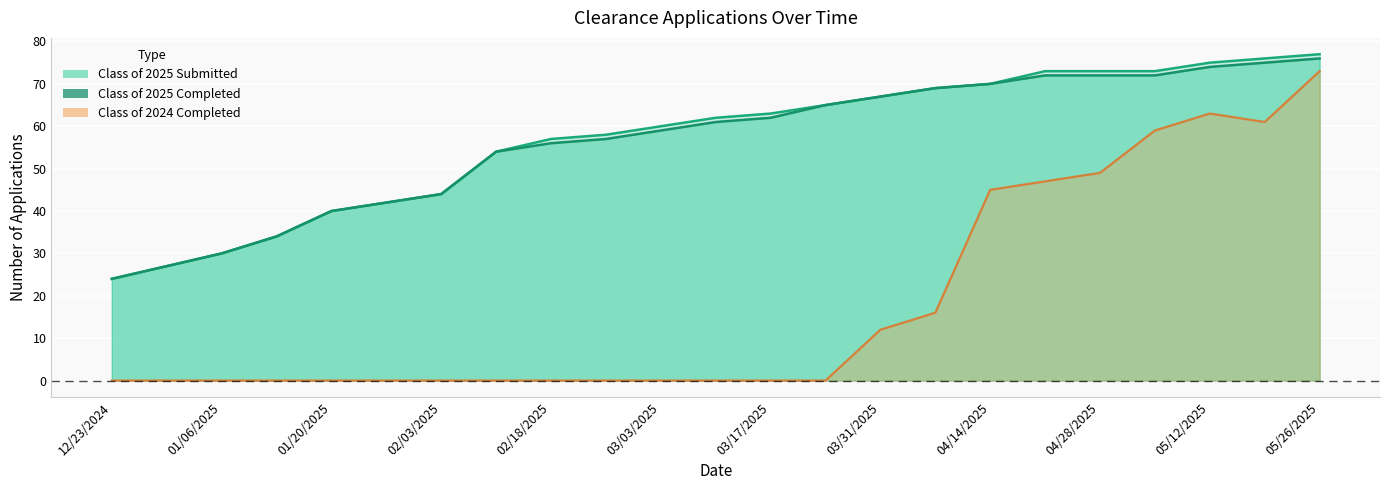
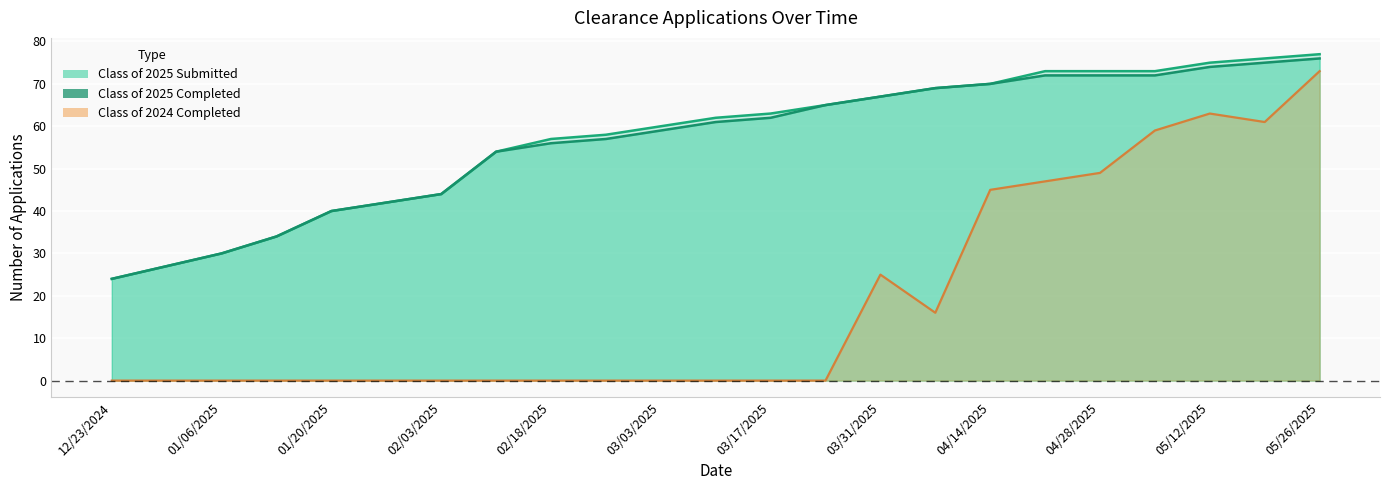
  {
    "Class of 2024 Completed": {
      "12/23/2024": 0,
      "01/06/2025": 0,
      "01/20/2025": 0,
      "02/03/2025": 0,
      "02/18/2025": 0,
      "03/03/2025": 0,
      "03/17/2025": 0,
-     "03/31/2025": 12,
+     "03/31/2025": 25,
      "04/14/2025": 45,
      "04/28/2025": 49,
      "05/12/2025": 63,
      "05/26/2025": 73
    }
  }
